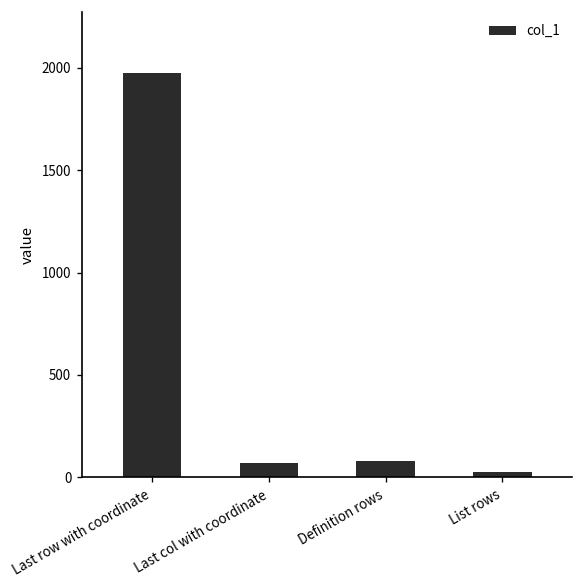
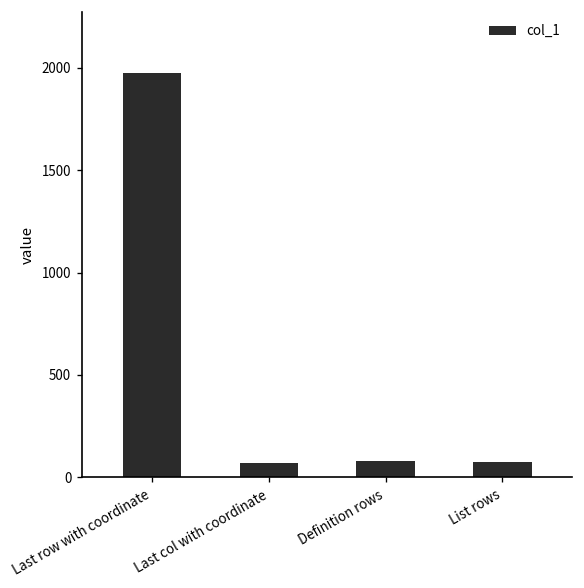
  {
    "Last row with coordinate": 1980,
    "Last col with coordinate": 70,
    "Definition rows": 80,
-   "List rows": 30
+   "List rows": 80
  }
